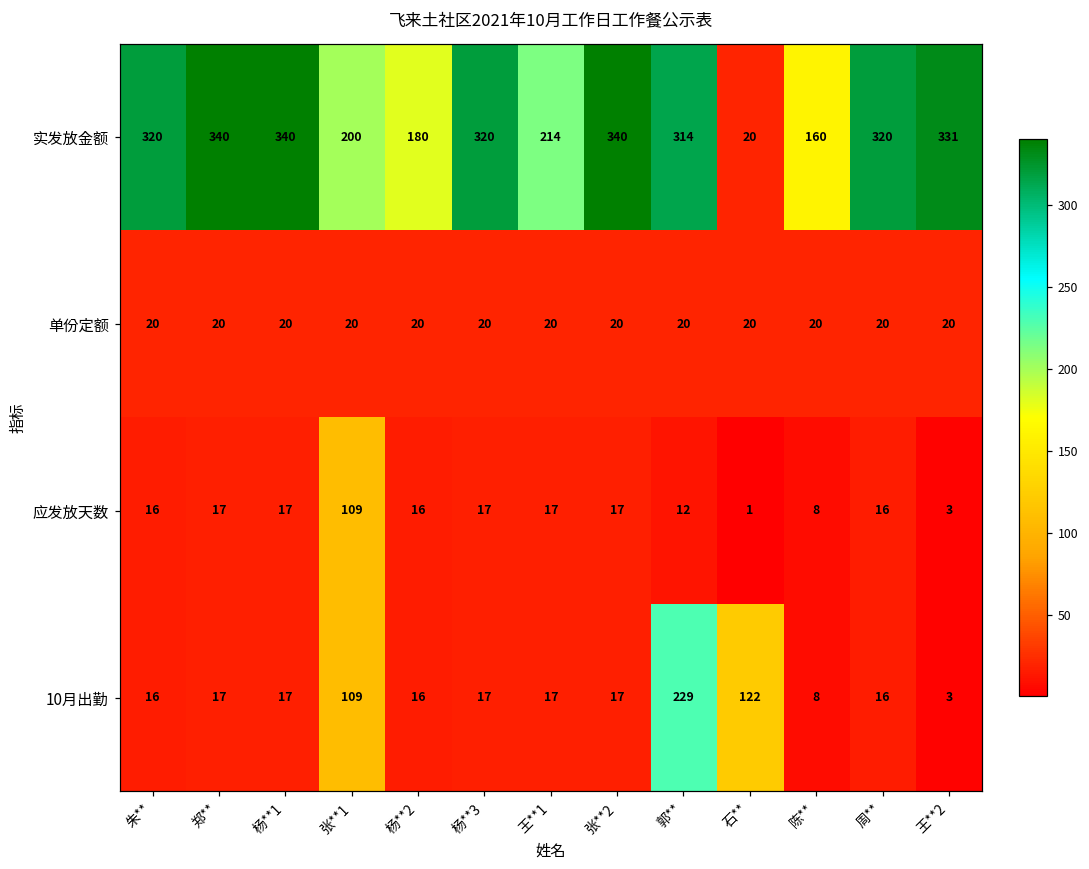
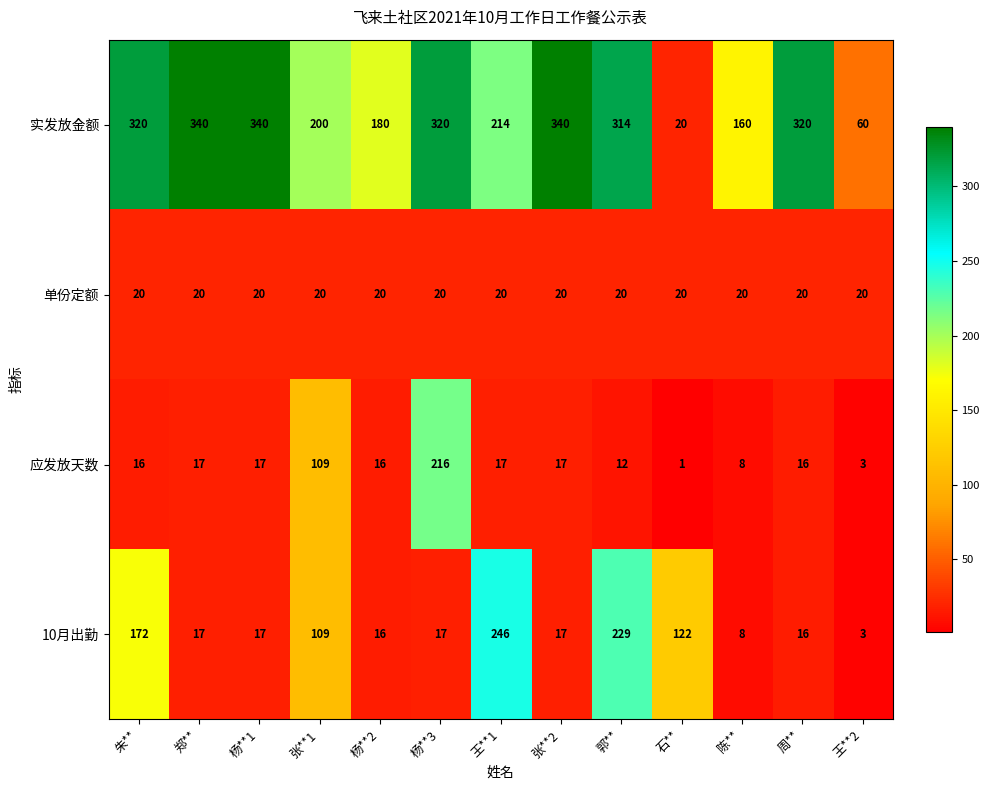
  {
    "实发放金额": {
      "朱**": 320,
      "郑**": 340,
      "杨**1": 340,
      "张**1": 200,
      "杨**2": 180,
      "杨**3": 320,
      "王**1": 214,
      "张**2": 340,
      "郭**": 314,
      "石**": 20,
      "陈**": 160,
      "周**": 320,
-     "王**2": 331
+     "王**2": 60
    },
    "单份定额": {
      "朱**": 20,
      "郑**": 20,
      "杨**1": 20,
      "张**1": 20,
      "杨**2": 20,
      "杨**3": 20,
      "王**1": 20,
      "张**2": 20,
      "郭**": 20,
      "石**": 20,
      "陈**": 20,
      "周**": 20,
      "王**2": 20
    },
    "应发放天数": {
      "朱**": 16,
      "郑**": 17,
      "杨**1": 17,
      "张**1": 109,
      "杨**2": 16,
-     "杨**3": 17,
+     "杨**3": 216,
      "王**1": 17,
      "张**2": 17,
      "郭**": 12,
      "石**": 1,
      "陈**": 8,
      "周**": 16,
      "王**2": 3
    },
    "10月出勤": {
-     "朱**": 16,
+     "朱**": 172,
      "郑**": 17,
      "杨**1": 17,
      "张**1": 109,
      "杨**2": 16,
      "杨**3": 17,
-     "王**1": 17,
+     "王**1": 246,
      "张**2": 17,
      "郭**": 229,
      "石**": 122,
      "陈**": 8,
      "周**": 16,
      "王**2": 3
    }
  }
